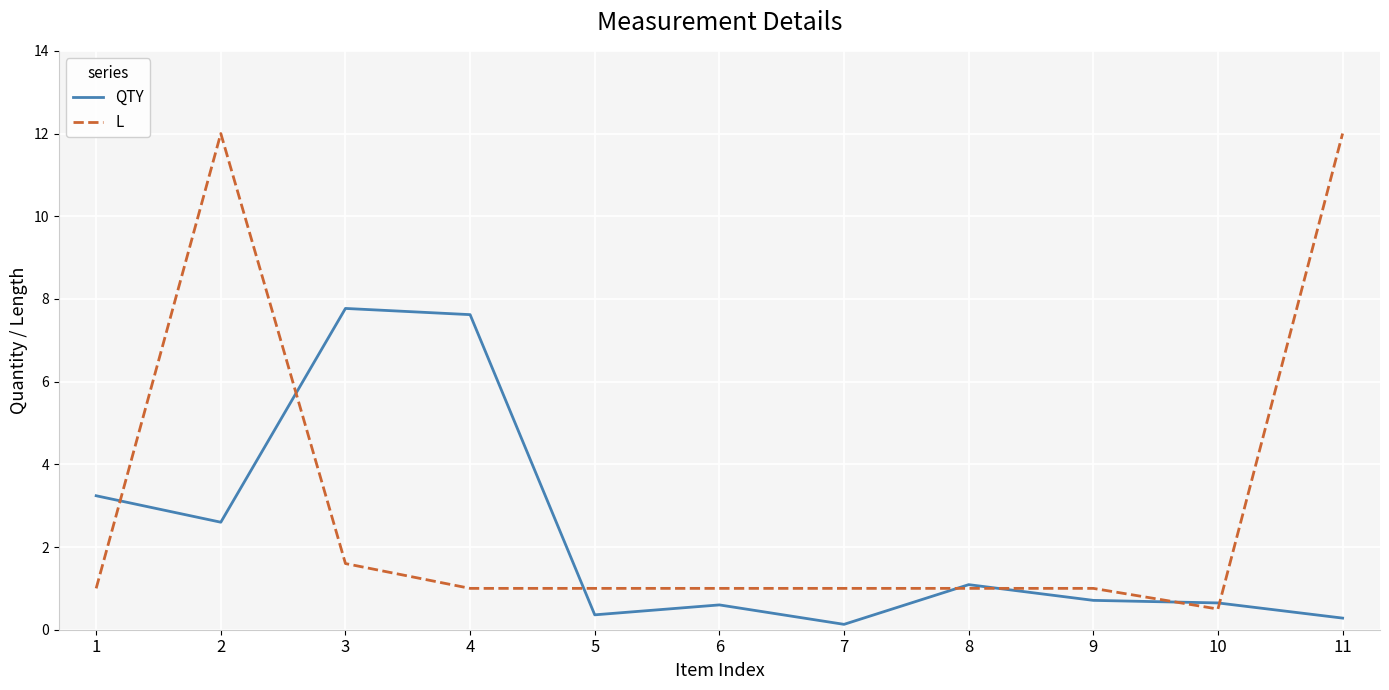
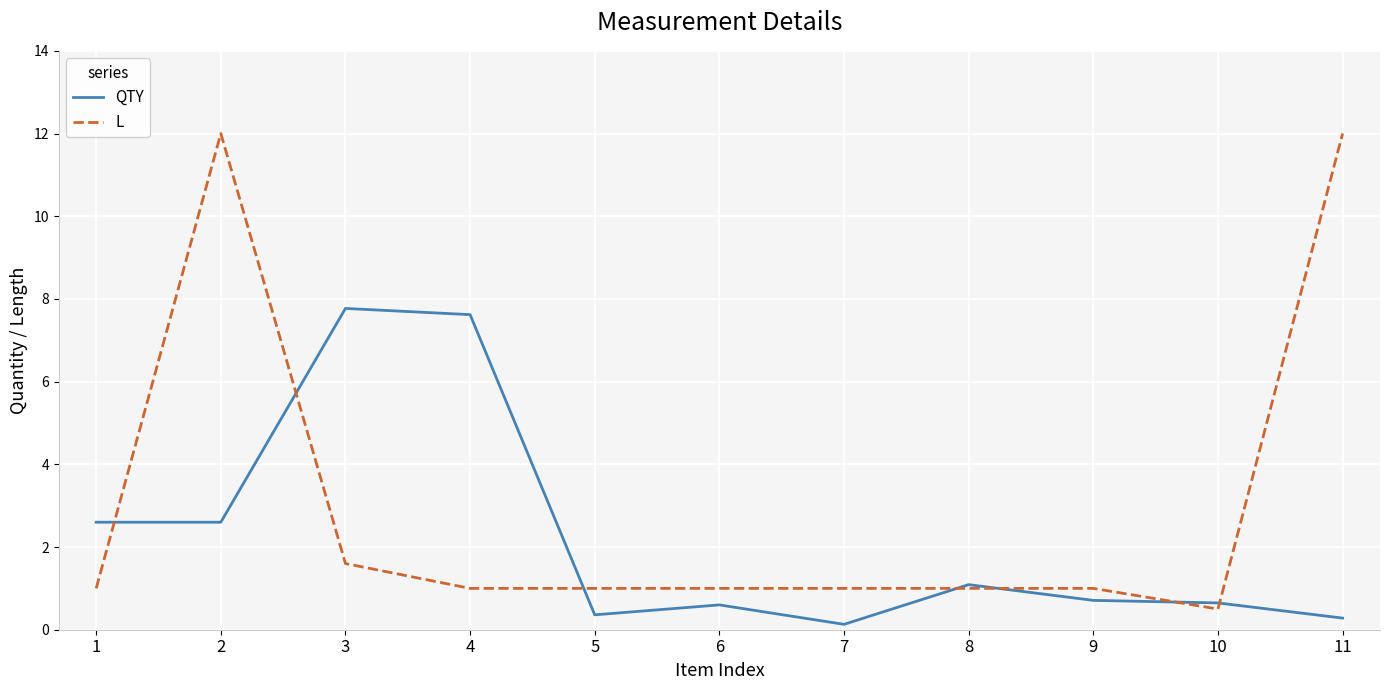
  {
    "QTY": {
-     "1": 3.2,
+     "1": 2.6,
      "2": 2.6,
      "3": 7.8,
      "4": 7.6,
      "5": 0.4,
      "6": 0.6,
      "7": 0.1,
      "8": 1.1,
      "9": 0.7,
      "10": 0.6,
      "11": 0.3
    },
    "L": {
      "1": 1.0,
      "2": 12.0,
      "3": 1.6,
      "4": 1.0,
      "5": 1.0,
      "6": 1.0,
      "7": 1.0,
      "8": 1.0,
      "9": 1.0,
      "10": 0.5,
      "11": 12.0
    }
  }
